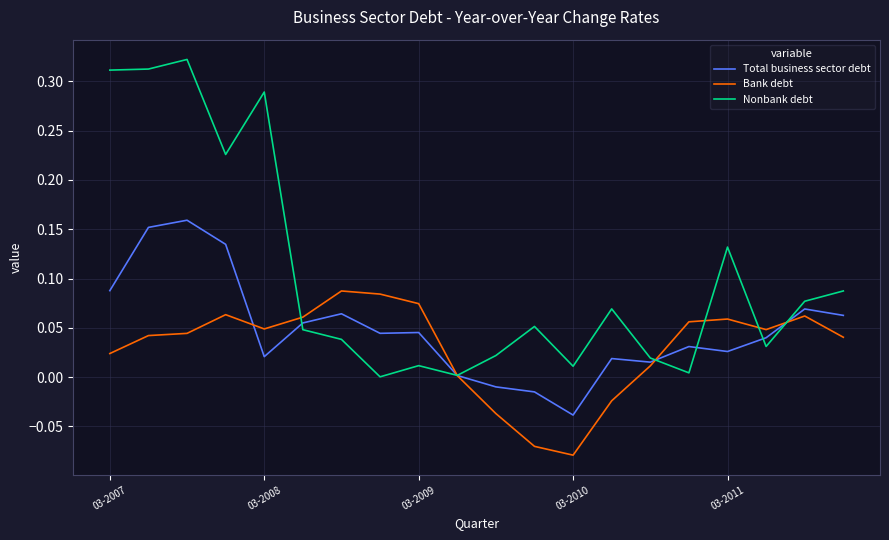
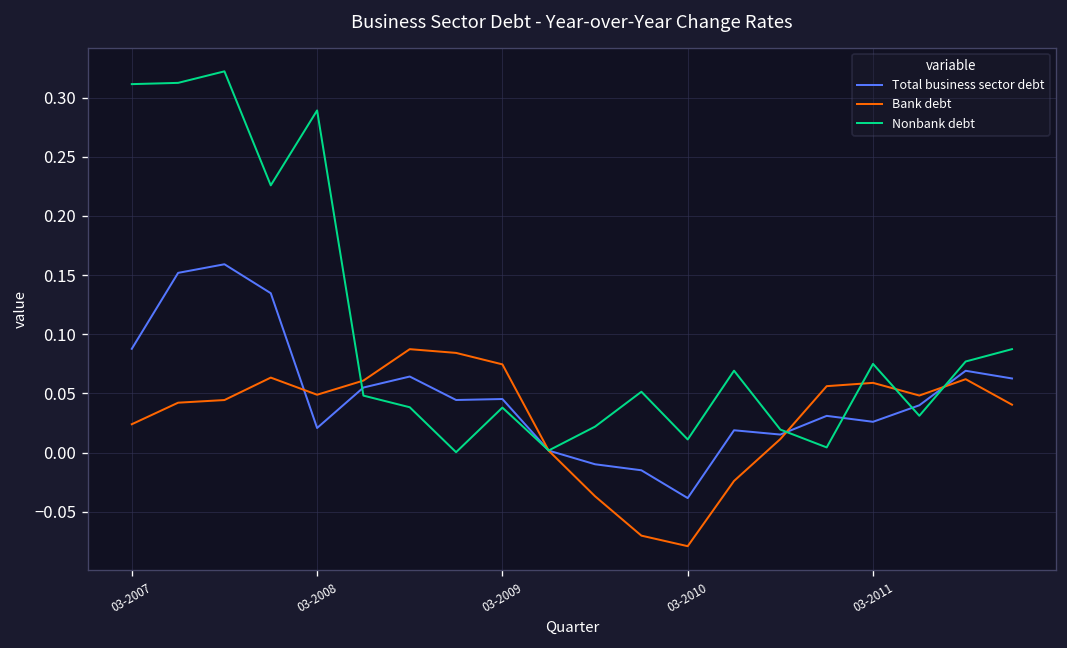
  {
    "Total business sector debt": {
      "03-2007": 0.09,
      "03-2008": 0.02,
      "03-2009": 0.05,
      "03-2010": -0.04,
      "03-2011": 0.03
    },
    "Bank debt": {
      "03-2007": 0.02,
      "03-2008": 0.05,
      "03-2009": 0.07,
      "03-2010": -0.08,
      "03-2011": 0.06
    },
    "Nonbank debt": {
      "03-2007": 0.31,
      "03-2008": 0.29,
-     "03-2009": 0.01,
+     "03-2009": 0.04,
      "03-2010": 0.01,
-     "03-2011": 0.13
+     "03-2011": 0.07
    }
  }
